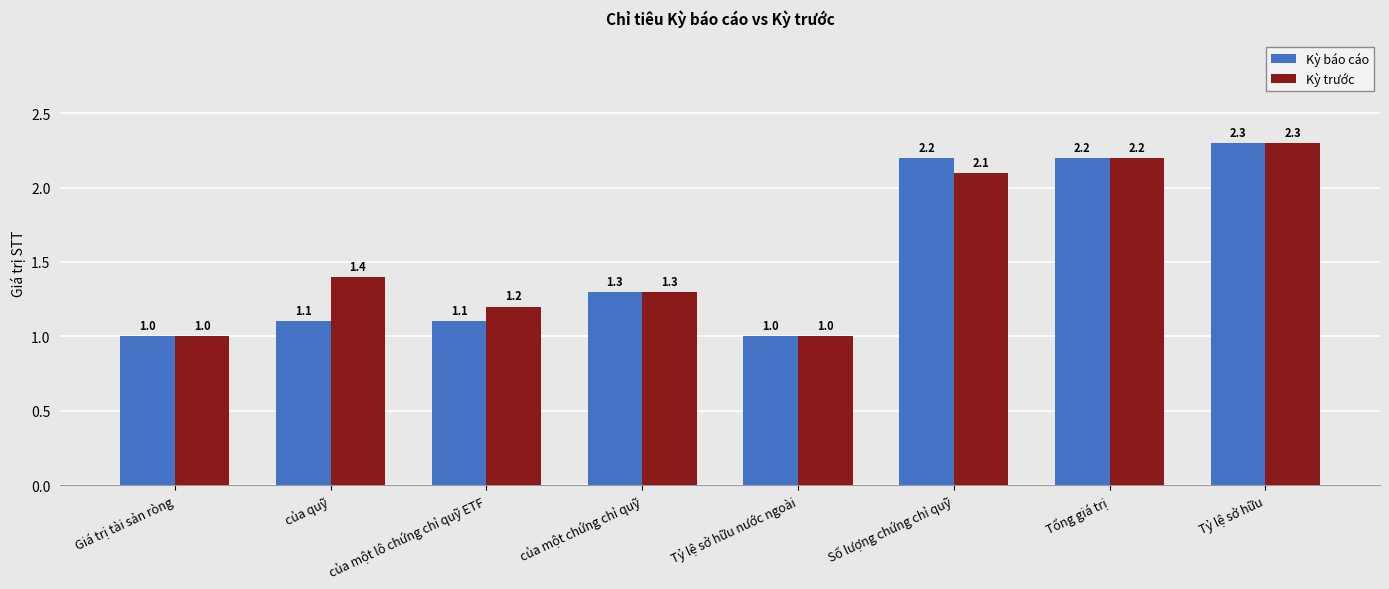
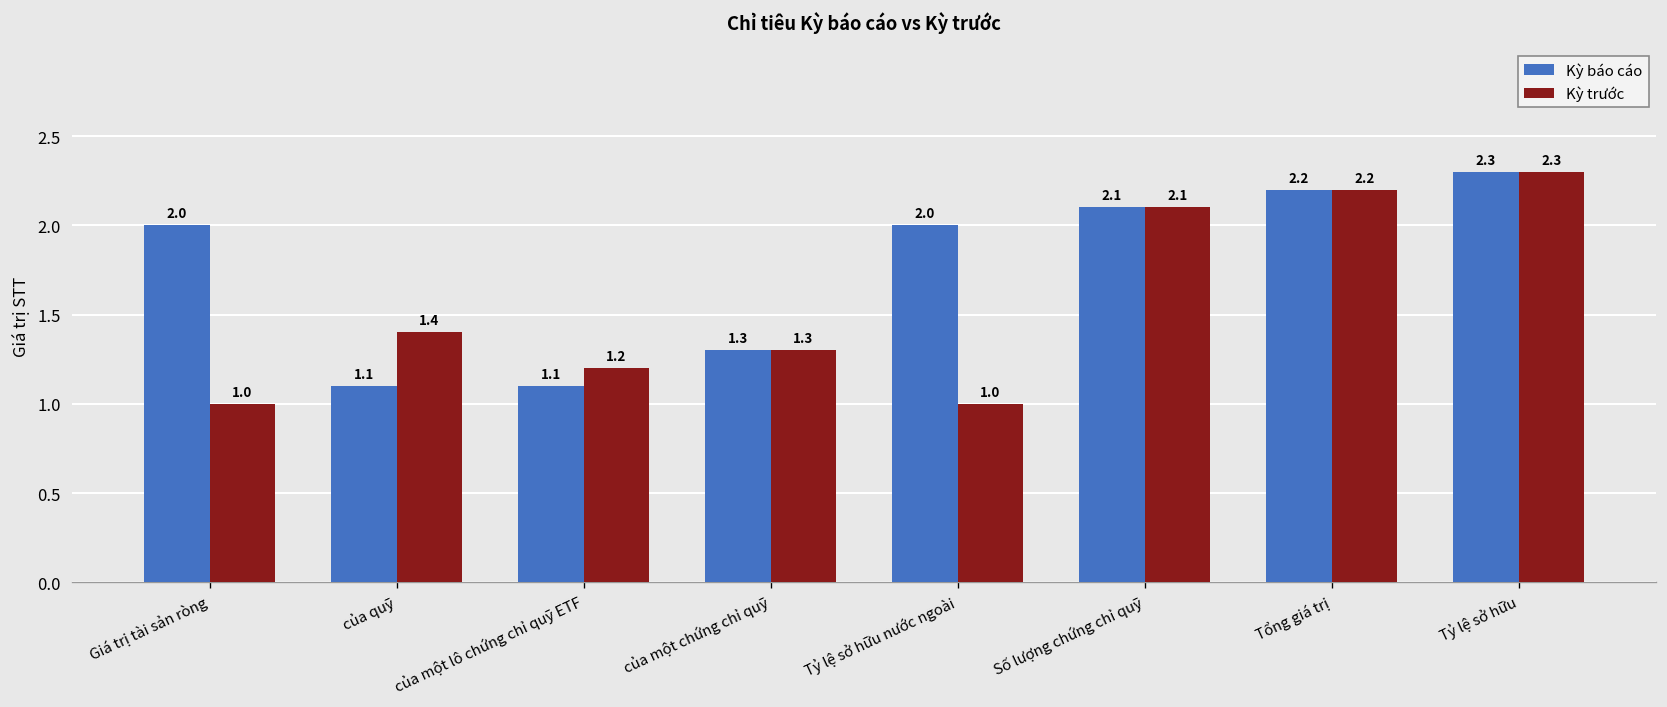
  {
    "Kỳ báo cáo": {
-     "Giá trị tài sản ròng": 1.0,
+     "Giá trị tài sản ròng": 2.0,
      "của quỹ": 1.1,
      "của một lô chứng chỉ quỹ ETF": 1.1,
      "của một chứng chỉ quỹ": 1.3,
-     "Tỷ lệ sở hữu nước ngoài": 1.0,
-     "Số lượng chứng chỉ quỹ": 2.2,
+     "Tỷ lệ sở hữu nước ngoài": 2.0,
+     "Số lượng chứng chỉ quỹ": 2.1,
      "Tổng giá trị": 2.2,
      "Tỷ lệ sở hữu": 2.3
    },
    "Kỳ trước": {
      "Giá trị tài sản ròng": 1.0,
      "của quỹ": 1.4,
      "của một lô chứng chỉ quỹ ETF": 1.2,
      "của một chứng chỉ quỹ": 1.3,
      "Tỷ lệ sở hữu nước ngoài": 1.0,
      "Số lượng chứng chỉ quỹ": 2.1,
      "Tổng giá trị": 2.2,
      "Tỷ lệ sở hữu": 2.3
    }
  }
